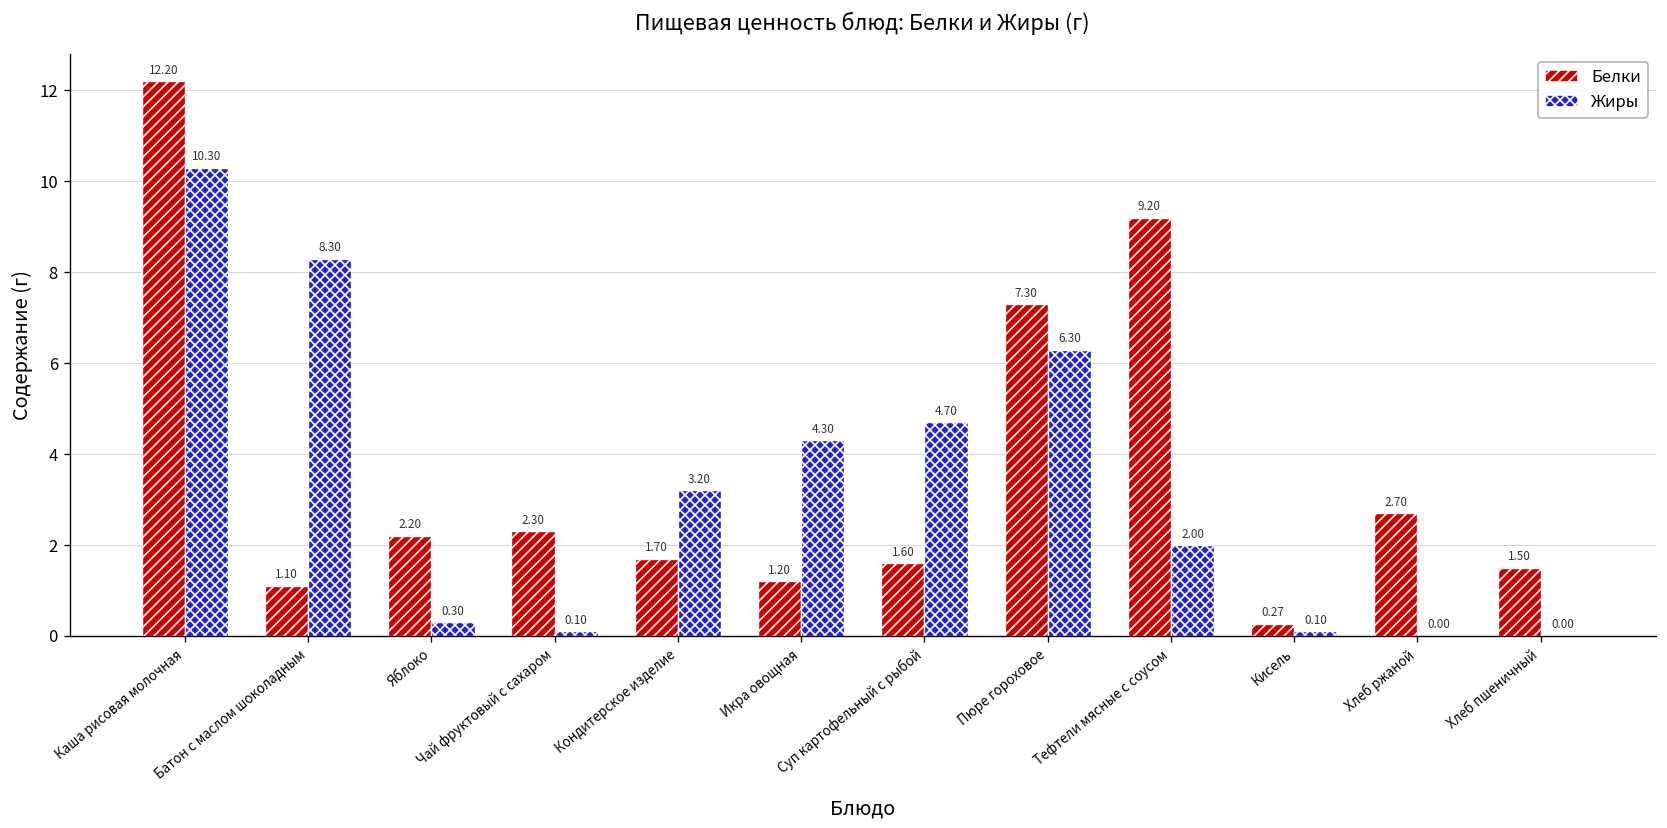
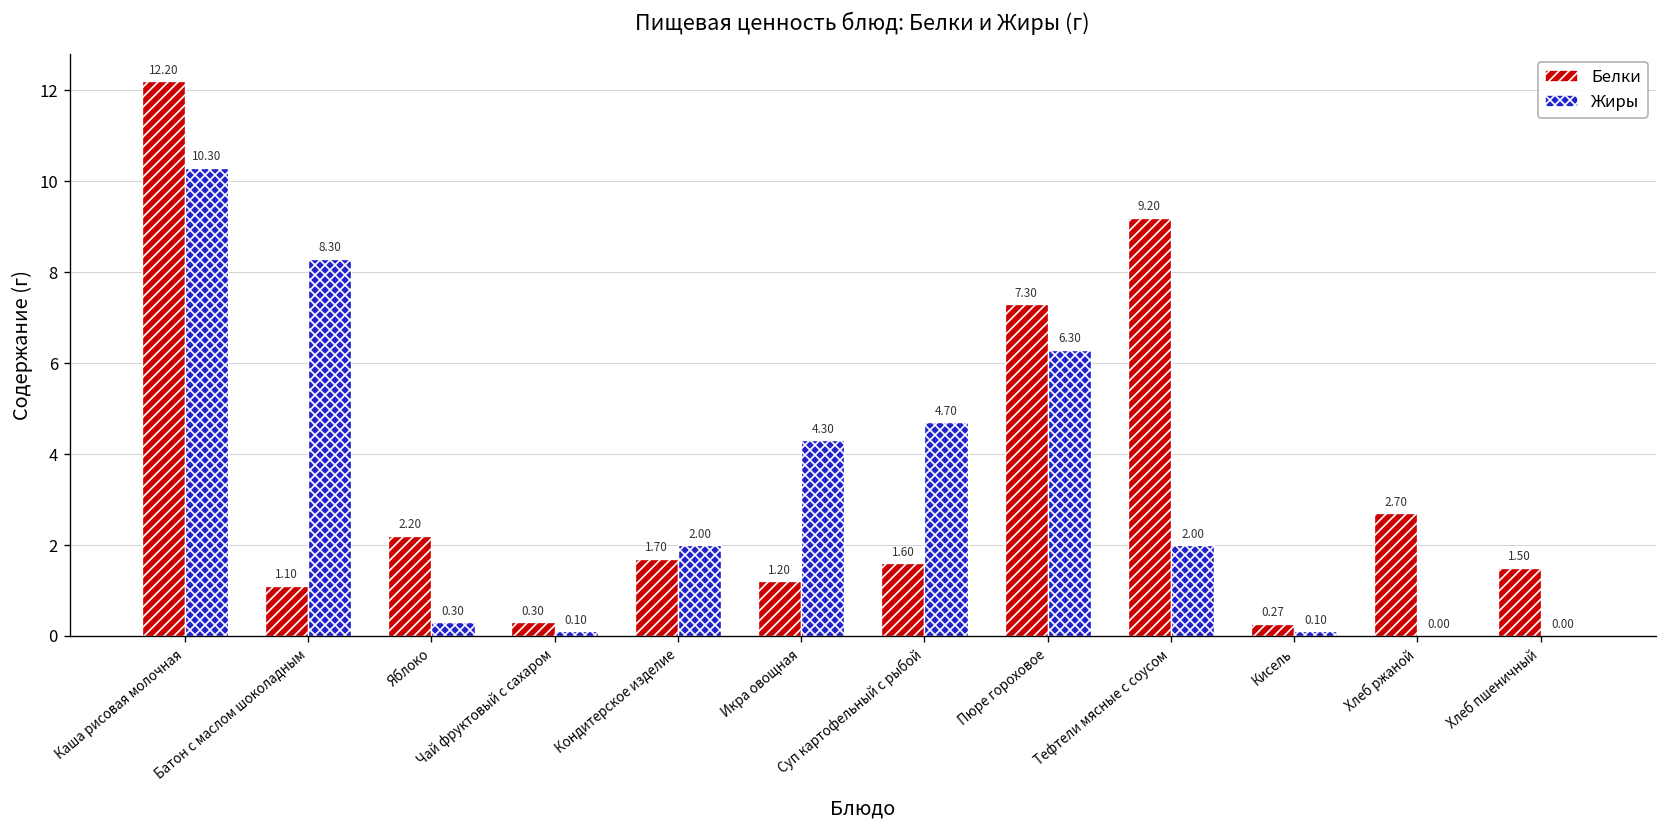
  {
    "Белки": {
      "Каша рисовая молочная": 12.20,
      "Батон с маслом шоколадным": 1.10,
      "Яблоко": 2.20,
-     "Чай фруктовый с сахаром": 2.30,
+     "Чай фруктовый с сахаром": 0.30,
      "Кондитерское изделие": 1.70,
      "Икра овощная": 1.20,
      "Суп картофельный с рыбой": 1.60,
      "Пюре гороховое": 7.30,
      "Тефтели мясные с соусом": 9.20,
      "Кисель": 0.27,
      "Хлеб ржаной": 2.70,
      "Хлеб пшеничный": 1.50
    },
    "Жиры": {
      "Каша рисовая молочная": 10.30,
      "Батон с маслом шоколадным": 8.30,
      "Яблоко": 0.30,
      "Чай фруктовый с сахаром": 0.10,
-     "Кондитерское изделие": 3.20,
+     "Кондитерское изделие": 2.00,
      "Икра овощная": 4.30,
      "Суп картофельный с рыбой": 4.70,
      "Пюре гороховое": 6.30,
      "Тефтели мясные с соусом": 2.00,
      "Кисель": 0.10,
      "Хлеб ржаной": 0.00,
      "Хлеб пшеничный": 0.00
    }
  }
